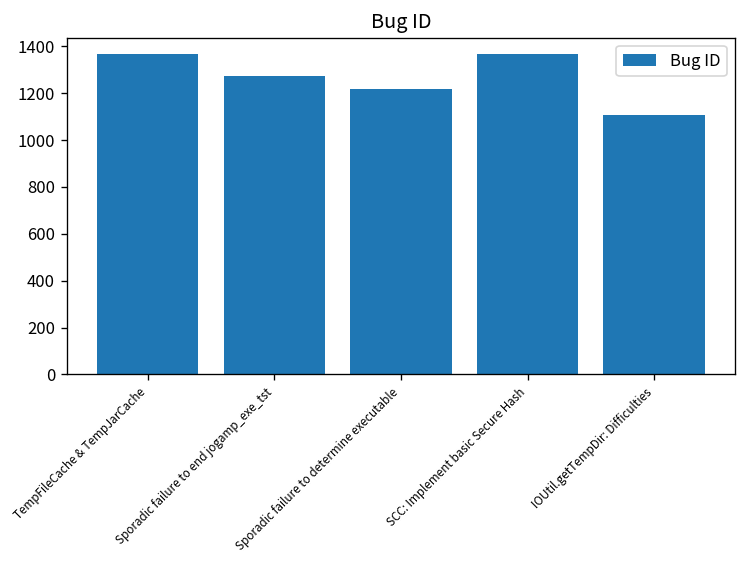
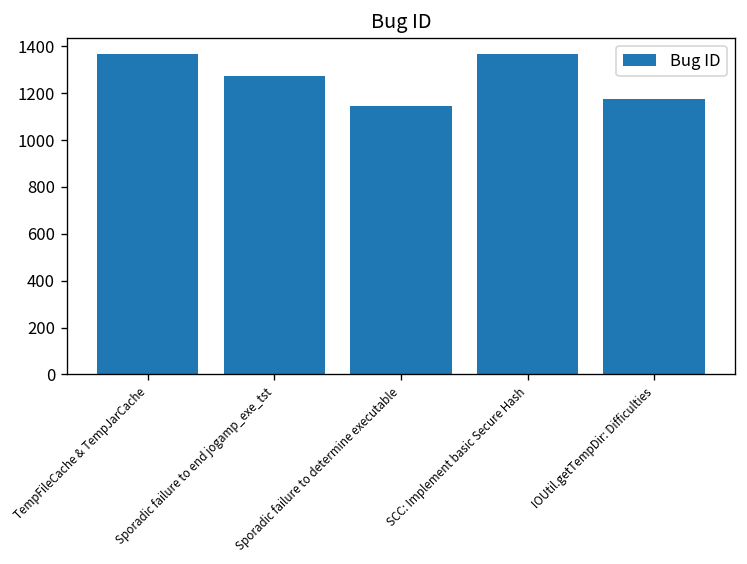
  {
    "TempFileCache & TempJarCache": 1370,
    "Sporadic failure to end jogamp_exe_tst": 1270,
-   "Sporadic failure to determine executable": 1220,
+   "Sporadic failure to determine executable": 1140,
    "SCC: Implement basic Secure Hash": 1370,
-   "IOUtil.getTempDir: Difficulties": 1110
+   "IOUtil.getTempDir: Difficulties": 1180
  }
